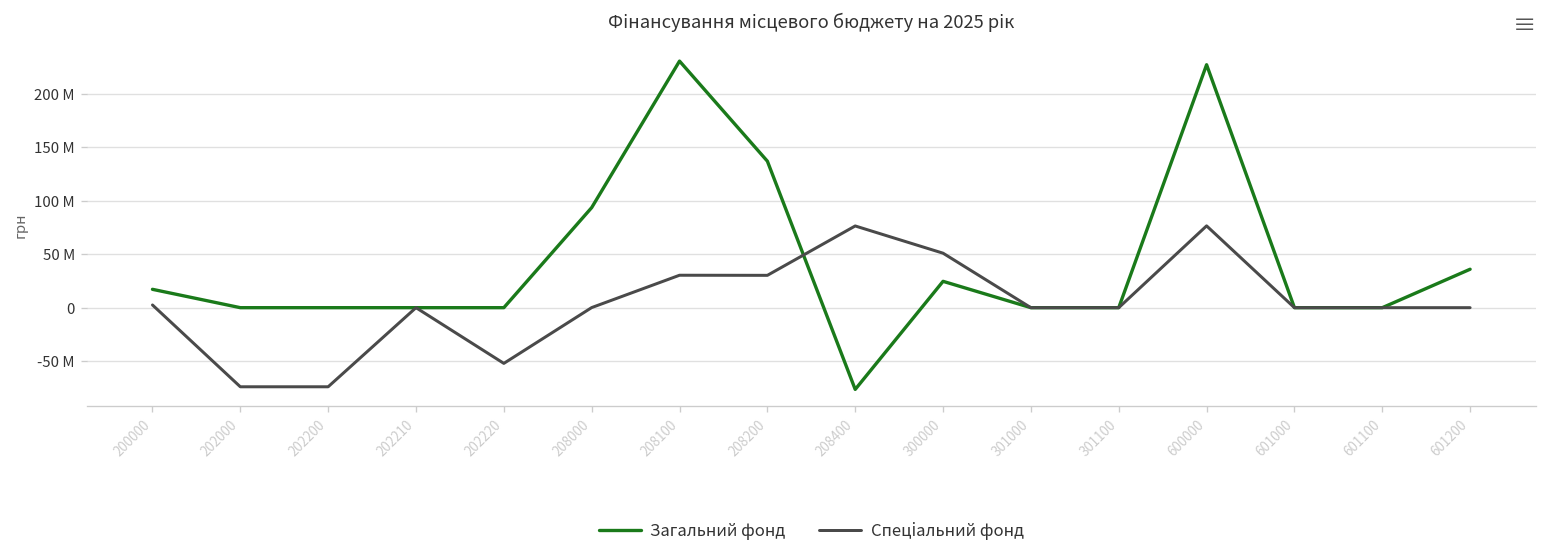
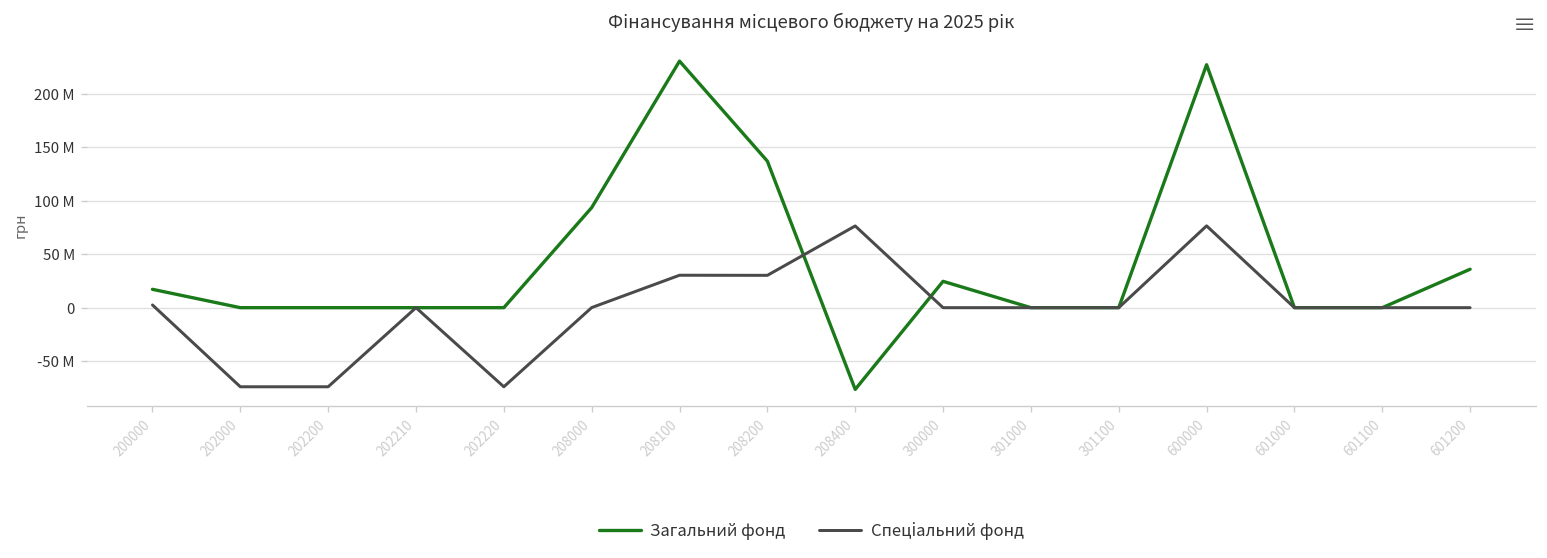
  {
    "Загальний фонд": {
      "200000": 20000000,
      "202000": 0,
      "202200": 0,
      "202220": 0,
      "208000": 90000000,
      "208100": 230000000,
      "208200": 140000000,
      "208400": -80000000,
      "300000": 20000000,
      "600000": 230000000,
      "601200": 40000000
    },
    "Спеціальний фонд": {
      "200000": 0,
      "202000": -70000000,
      "202200": -70000000,
-     "202220": -50000000,
+     "202220": -70000000,
      "208000": 0,
      "208100": 30000000,
      "208200": 30000000,
      "208400": 80000000,
-     "300000": 50000000,
+     "300000": 0,
      "600000": 80000000,
      "601200": 0
    }
  }
